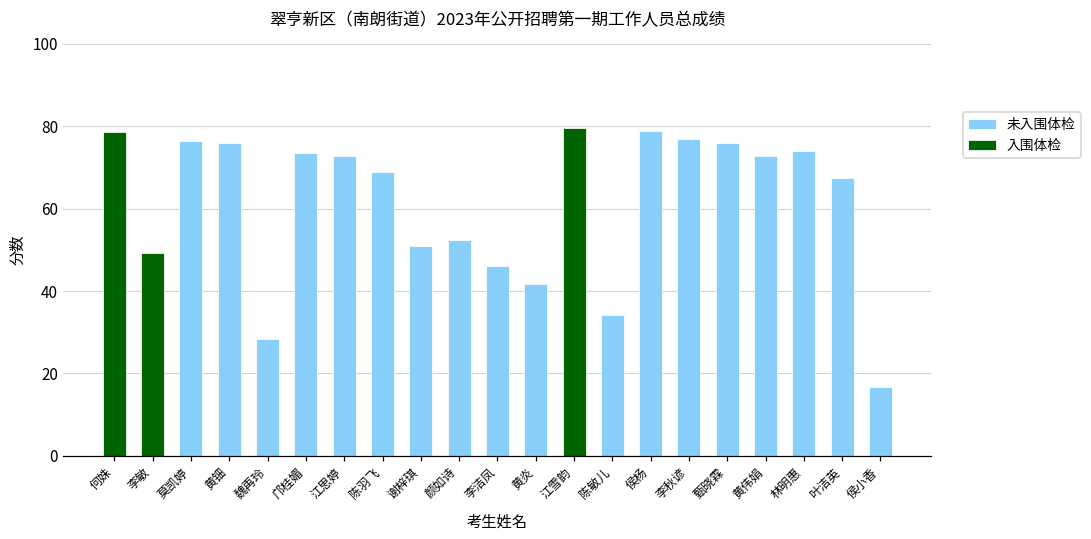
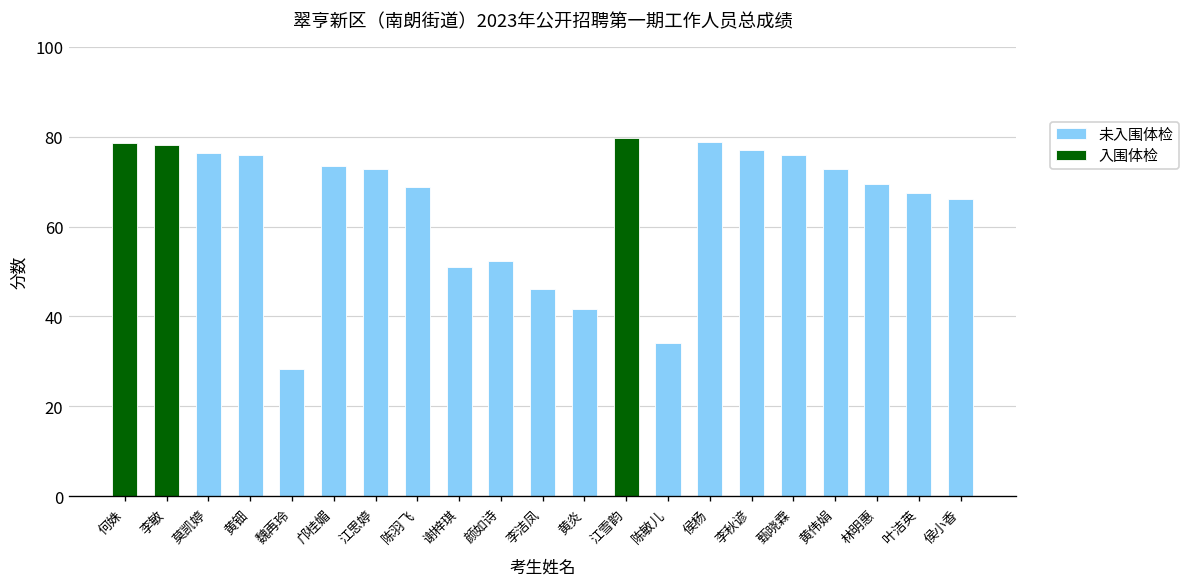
  {
    "未入围体检": {
      "何姝": 0,
      "李敏": 0,
      "莫凯婷": 76,
      "黄钿": 76,
      "魏再玲": 28,
      "邝桂媚": 74,
      "江思婷": 73,
      "陈羽飞": 69,
      "谢梓琪": 51,
      "颜如诗": 52,
      "李洁凤": 46,
      "黄炎": 42,
      "江雪韵": 0,
      "陈敏儿": 34,
      "侯杨": 79,
      "李秋谚": 77,
      "甄晓霖": 76,
      "黄伟娟": 73,
-     "林明惠": 74,
+     "林明惠": 70,
      "叶洁英": 67,
-     "侯小香": 17
+     "侯小香": 66
    },
    "入围体检": {
      "何姝": 79,
-     "李敏": 49,
+     "李敏": 78,
      "莫凯婷": 0,
      "黄钿": 0,
      "魏再玲": 0,
      "邝桂媚": 0,
      "江思婷": 0,
      "陈羽飞": 0,
      "谢梓琪": 0,
      "颜如诗": 0,
      "李洁凤": 0,
      "黄炎": 0,
      "江雪韵": 80,
      "陈敏儿": 0,
      "侯杨": 0,
      "李秋谚": 0,
      "甄晓霖": 0,
      "黄伟娟": 0,
      "林明惠": 0,
      "叶洁英": 0,
      "侯小香": 0
    }
  }
